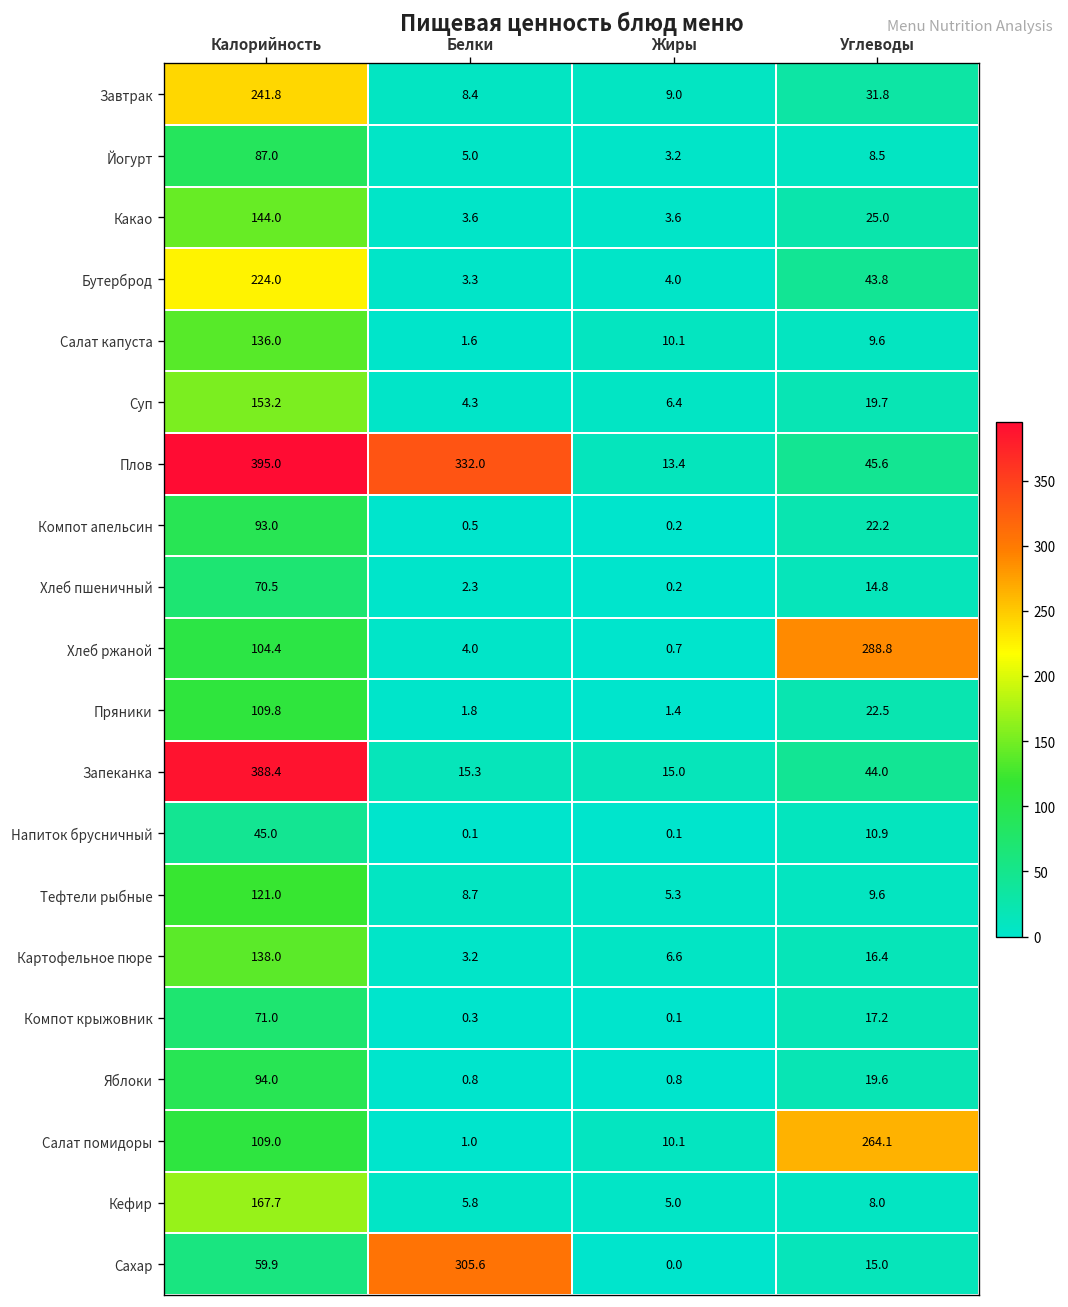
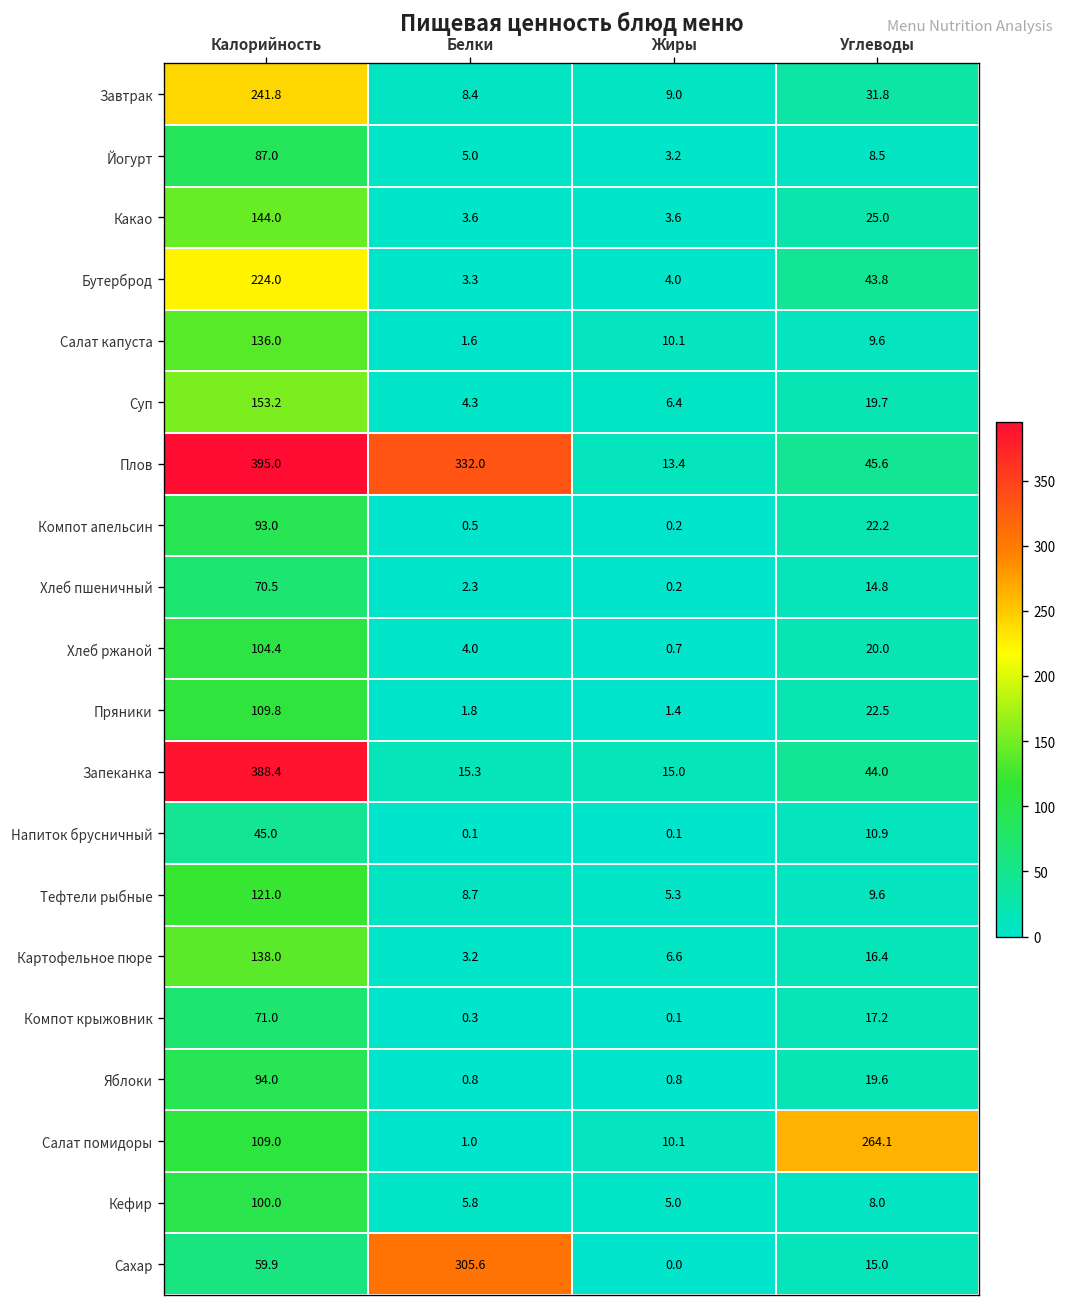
  {
    "Завтрак": {
      "Калорийность": 241.8,
      "Белки": 8.4,
      "Жиры": 9.0,
      "Углеводы": 31.8
    },
    "Йогурт": {
      "Калорийность": 87.0,
      "Белки": 5.0,
      "Жиры": 3.2,
      "Углеводы": 8.5
    },
    "Какао": {
      "Калорийность": 144.0,
      "Белки": 3.6,
      "Жиры": 3.6,
      "Углеводы": 25.0
    },
    "Бутерброд": {
      "Калорийность": 224.0,
      "Белки": 3.3,
      "Жиры": 4.0,
      "Углеводы": 43.8
    },
    "Салат капуста": {
      "Калорийность": 136.0,
      "Белки": 1.6,
      "Жиры": 10.1,
      "Углеводы": 9.6
    },
    "Суп": {
      "Калорийность": 153.2,
      "Белки": 4.3,
      "Жиры": 6.4,
      "Углеводы": 19.7
    },
    "Плов": {
      "Калорийность": 395.0,
      "Белки": 332.0,
      "Жиры": 13.4,
      "Углеводы": 45.6
    },
    "Компот апельсин": {
      "Калорийность": 93.0,
      "Белки": 0.5,
      "Жиры": 0.2,
      "Углеводы": 22.2
    },
    "Хлеб пшеничный": {
      "Калорийность": 70.5,
      "Белки": 2.3,
      "Жиры": 0.2,
      "Углеводы": 14.8
    },
    "Хлеб ржаной": {
      "Калорийность": 104.4,
      "Белки": 4.0,
      "Жиры": 0.7,
-     "Углеводы": 288.8
+     "Углеводы": 20.0
    },
    "Пряники": {
      "Калорийность": 109.8,
      "Белки": 1.8,
      "Жиры": 1.4,
      "Углеводы": 22.5
    },
    "Запеканка": {
      "Калорийность": 388.4,
      "Белки": 15.3,
      "Жиры": 15.0,
      "Углеводы": 44.0
    },
    "Напиток брусничный": {
      "Калорийность": 45.0,
      "Белки": 0.1,
      "Жиры": 0.1,
      "Углеводы": 10.9
    },
    "Тефтели рыбные": {
      "Калорийность": 121.0,
      "Белки": 8.7,
      "Жиры": 5.3,
      "Углеводы": 9.6
    },
    "Картофельное пюре": {
      "Калорийность": 138.0,
      "Белки": 3.2,
      "Жиры": 6.6,
      "Углеводы": 16.4
    },
    "Компот крыжовник": {
      "Калорийность": 71.0,
      "Белки": 0.3,
      "Жиры": 0.1,
      "Углеводы": 17.2
    },
    "Яблоки": {
      "Калорийность": 94.0,
      "Белки": 0.8,
      "Жиры": 0.8,
      "Углеводы": 19.6
    },
    "Салат помидоры": {
      "Калорийность": 109.0,
      "Белки": 1.0,
      "Жиры": 10.1,
      "Углеводы": 264.1
    },
    "Кефир": {
-     "Калорийность": 167.7,
+     "Калорийность": 100.0,
      "Белки": 5.8,
      "Жиры": 5.0,
      "Углеводы": 8.0
    },
    "Сахар": {
      "Калорийность": 59.9,
      "Белки": 305.6,
      "Жиры": 0.0,
      "Углеводы": 15.0
    }
  }
